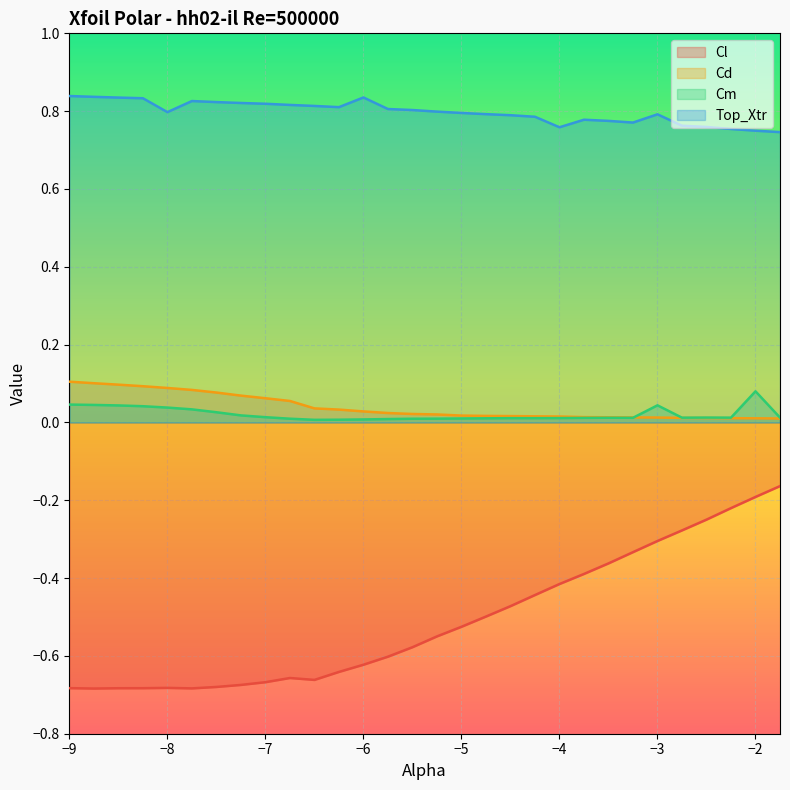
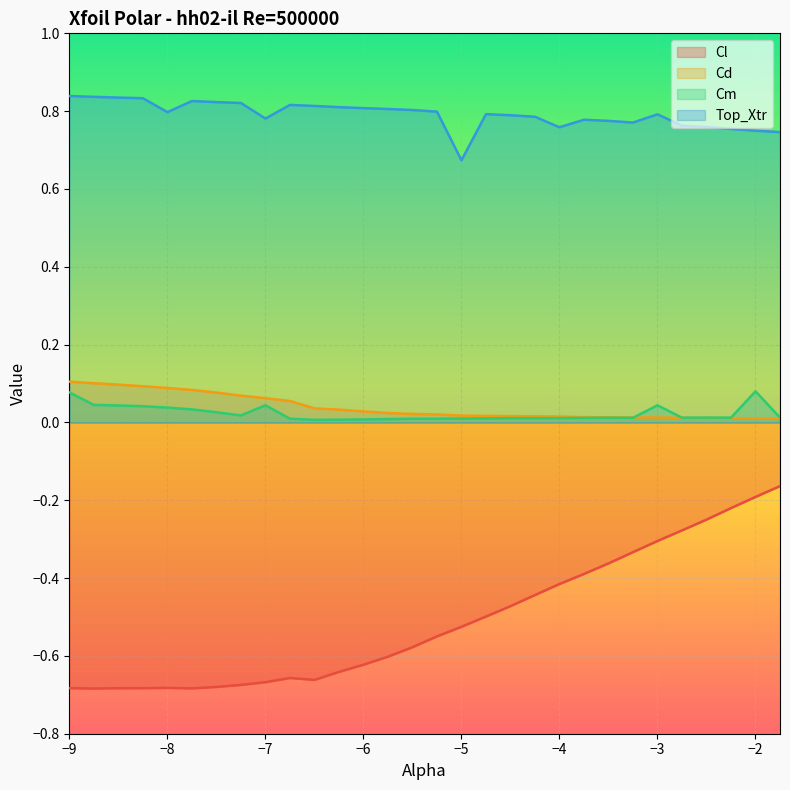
  {
    "Cm": {
-     "−9": 0.05,
+     "−9": 0.08,
      "−8": 0.04,
-     "−7": 0.01,
+     "−7": 0.04,
      "−6": 0.01,
      "−5": 0.01,
      "−3": 0.04,
      "−2": 0.08
    },
    "Top_Xtr": {
      "−9": 0.84,
      "−8": 0.80,
-     "−7": 0.82,
-     "−6": 0.84,
-     "−5": 0.80,
+     "−7": 0.78,
+     "−6": 0.81,
+     "−5": 0.67,
      "−4": 0.76,
      "−3": 0.79,
      "−2": 0.75
    }
  }
